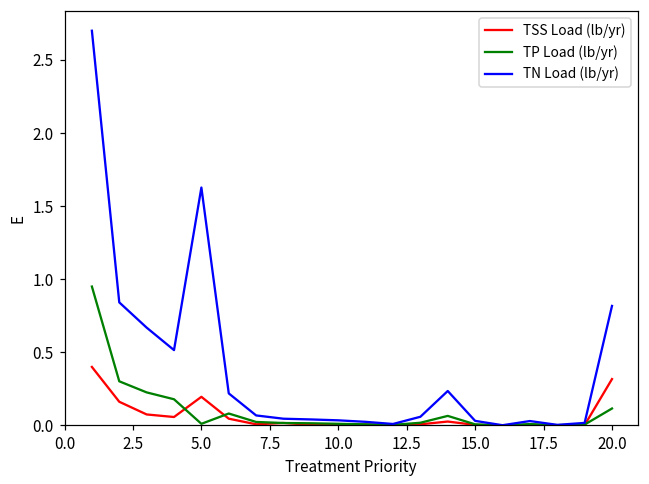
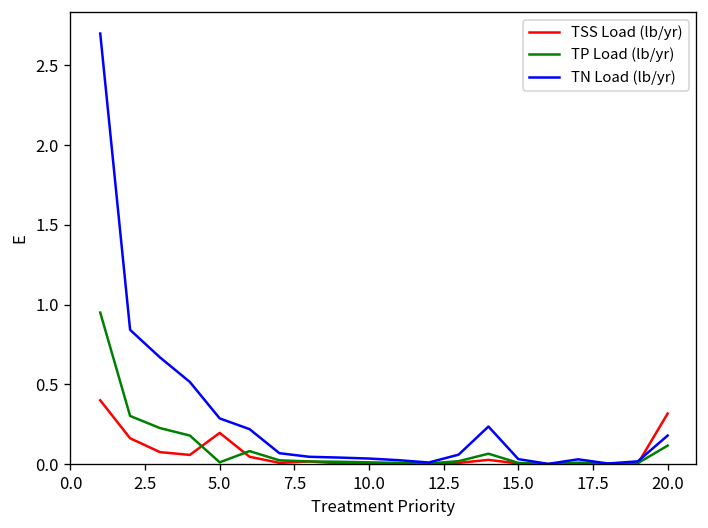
  {
    "TSS Load (lb/yr)": {
      "5.0": 0.20,
      "20.0": 0.32
    },
    "TP Load (lb/yr)": {
      "5.0": 0.01,
      "20.0": 0.12
    },
    "TN Load (lb/yr)": {
-     "5.0": 1.63,
+     "5.0": 0.29,
      "10.0": 0.03,
      "15.0": 0.03,
-     "20.0": 0.82
+     "20.0": 0.18
    }
  }
